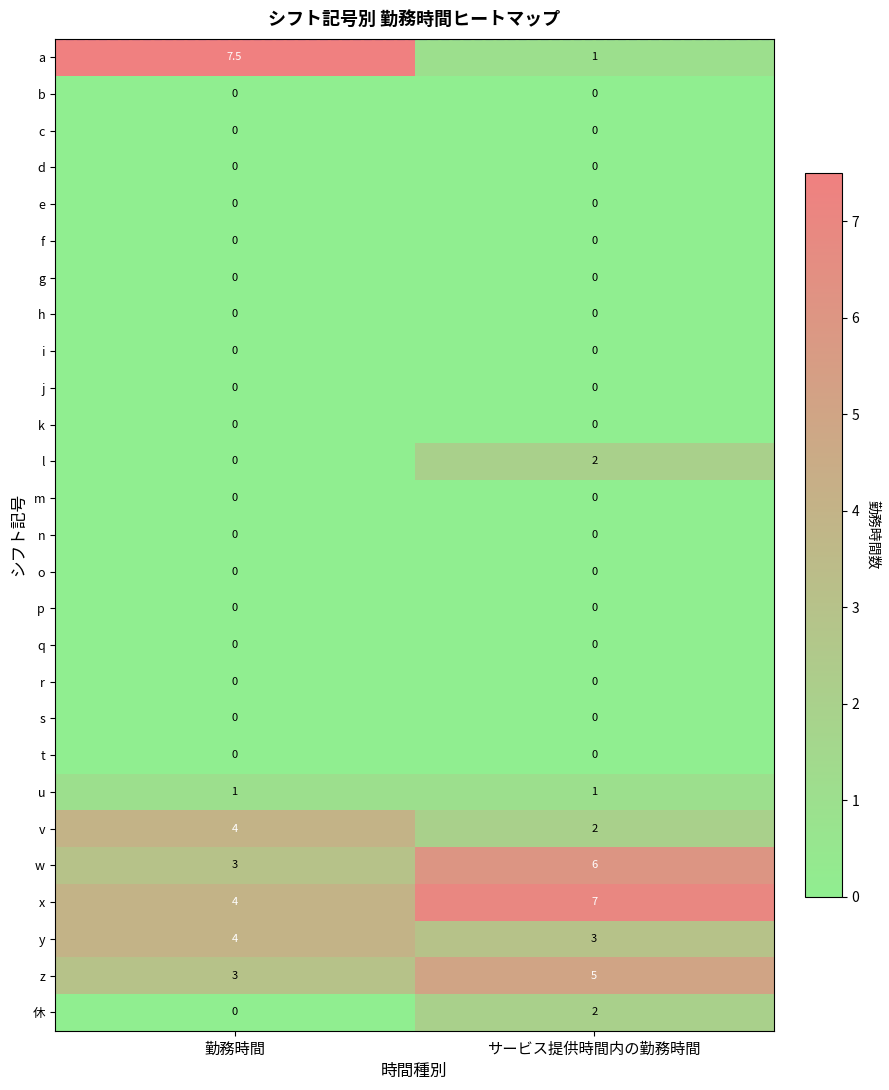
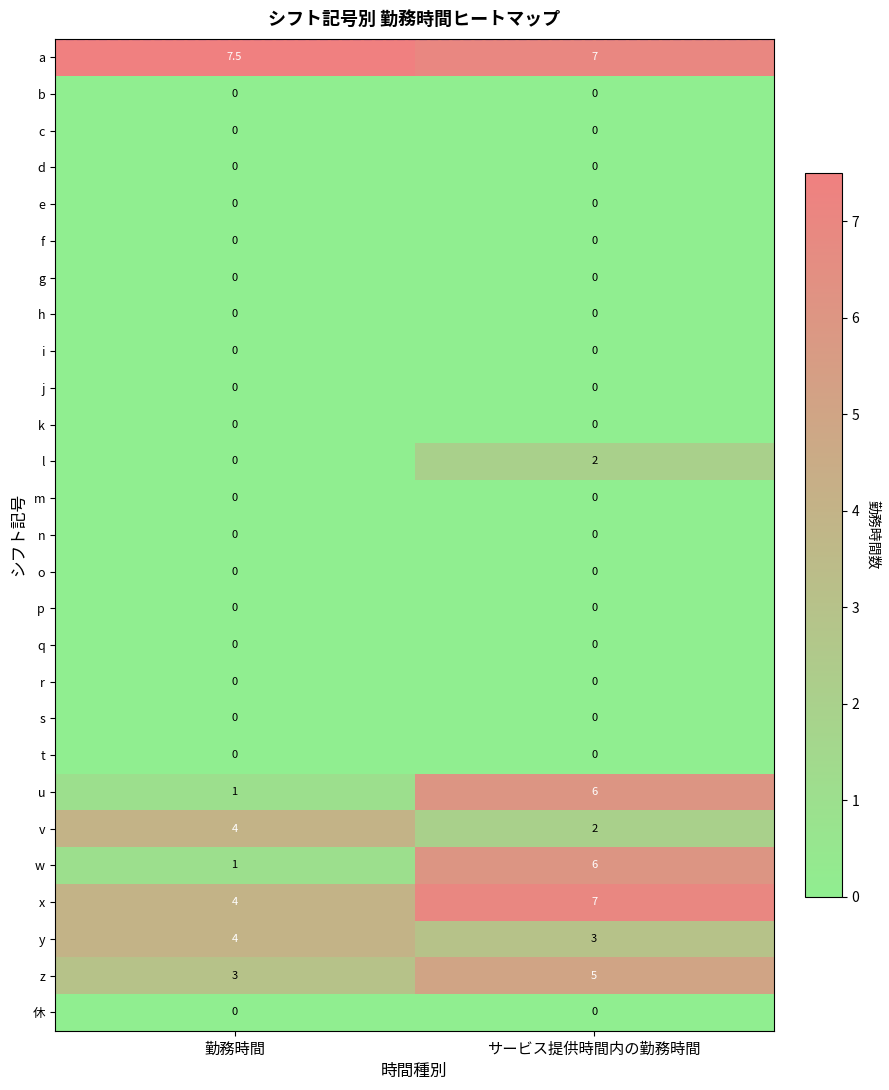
  {
    "a": {
      "勤務時間": 7.5,
-     "サービス提供時間内の勤務時間": 1
+     "サービス提供時間内の勤務時間": 7
    },
    "b": {
      "勤務時間": 0,
      "サービス提供時間内の勤務時間": 0
    },
    "c": {
      "勤務時間": 0,
      "サービス提供時間内の勤務時間": 0
    },
    "d": {
      "勤務時間": 0,
      "サービス提供時間内の勤務時間": 0
    },
    "e": {
      "勤務時間": 0,
      "サービス提供時間内の勤務時間": 0
    },
    "f": {
      "勤務時間": 0,
      "サービス提供時間内の勤務時間": 0
    },
    "g": {
      "勤務時間": 0,
      "サービス提供時間内の勤務時間": 0
    },
    "h": {
      "勤務時間": 0,
      "サービス提供時間内の勤務時間": 0
    },
    "i": {
      "勤務時間": 0,
      "サービス提供時間内の勤務時間": 0
    },
    "j": {
      "勤務時間": 0,
      "サービス提供時間内の勤務時間": 0
    },
    "k": {
      "勤務時間": 0,
      "サービス提供時間内の勤務時間": 0
    },
    "l": {
      "勤務時間": 0,
      "サービス提供時間内の勤務時間": 2
    },
    "m": {
      "勤務時間": 0,
      "サービス提供時間内の勤務時間": 0
    },
    "n": {
      "勤務時間": 0,
      "サービス提供時間内の勤務時間": 0
    },
    "o": {
      "勤務時間": 0,
      "サービス提供時間内の勤務時間": 0
    },
    "p": {
      "勤務時間": 0,
      "サービス提供時間内の勤務時間": 0
    },
    "q": {
      "勤務時間": 0,
      "サービス提供時間内の勤務時間": 0
    },
    "r": {
      "勤務時間": 0,
      "サービス提供時間内の勤務時間": 0
    },
    "s": {
      "勤務時間": 0,
      "サービス提供時間内の勤務時間": 0
    },
    "t": {
      "勤務時間": 0,
      "サービス提供時間内の勤務時間": 0
    },
    "u": {
      "勤務時間": 1,
-     "サービス提供時間内の勤務時間": 1
+     "サービス提供時間内の勤務時間": 6
    },
    "v": {
      "勤務時間": 4,
      "サービス提供時間内の勤務時間": 2
    },
    "w": {
-     "勤務時間": 3,
+     "勤務時間": 1,
      "サービス提供時間内の勤務時間": 6
    },
    "x": {
      "勤務時間": 4,
      "サービス提供時間内の勤務時間": 7
    },
    "y": {
      "勤務時間": 4,
      "サービス提供時間内の勤務時間": 3
    },
    "z": {
      "勤務時間": 3,
      "サービス提供時間内の勤務時間": 5
    },
    "休": {
      "勤務時間": 0,
-     "サービス提供時間内の勤務時間": 2
+     "サービス提供時間内の勤務時間": 0
    }
  }
